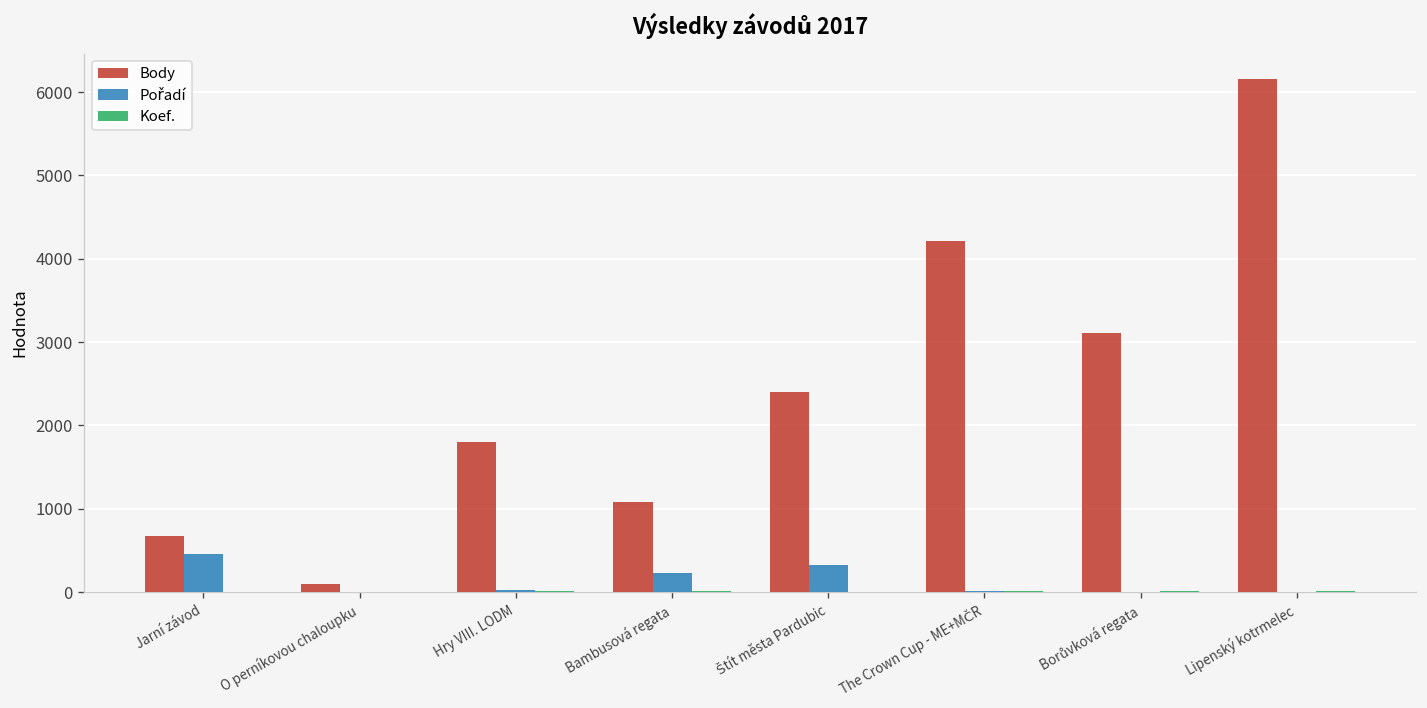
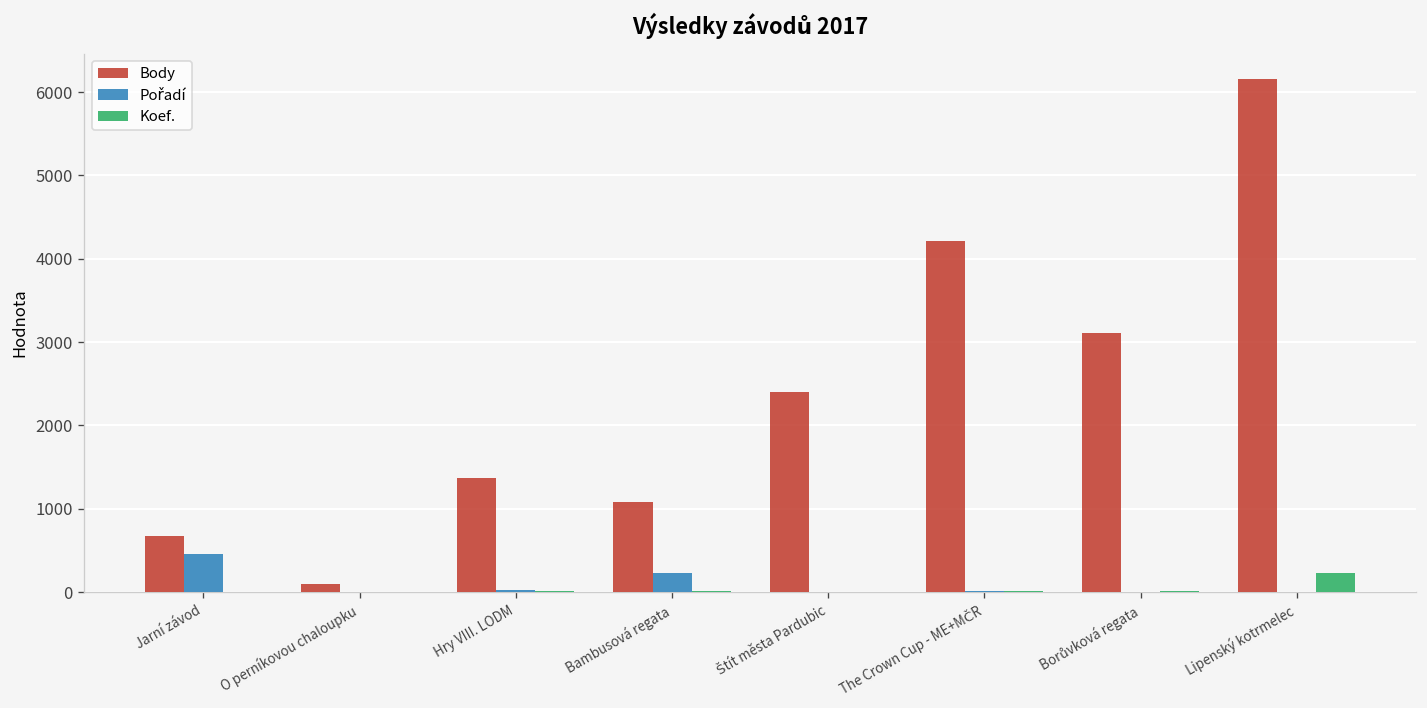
  {
    "Body": {
      "Jarní závod": 700,
      "O perníkovou chaloupku": 100,
-     "Hry VIII. LODM": 1800,
+     "Hry VIII. LODM": 1400,
      "Bambusová regata": 1100,
      "Štít města Pardubic": 2400,
      "The Crown Cup - ME+MČR": 4200,
      "Borůvková regata": 3100,
      "Lipenský kotrmelec": 6200
    },
    "Pořadí": {
      "Jarní závod": 500,
      "Bambusová regata": 200,
-     "Štít města Pardubic": 300
+     "Štít města Pardubic": 0
    },
    "Koef.": {
-     "Lipenský kotrmelec": 0
+     "Lipenský kotrmelec": 200
    }
  }
